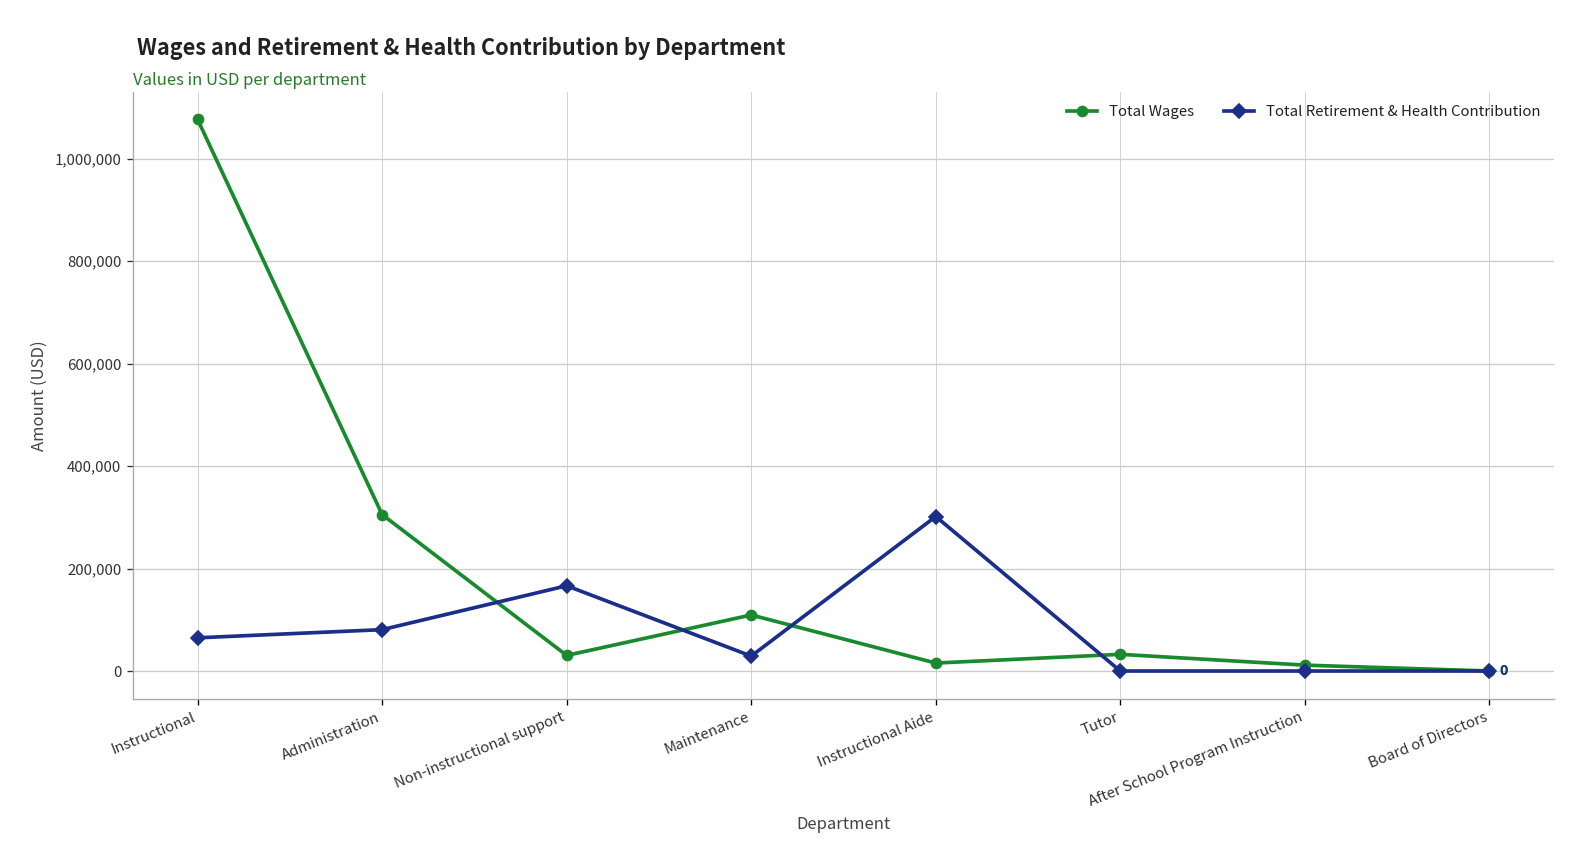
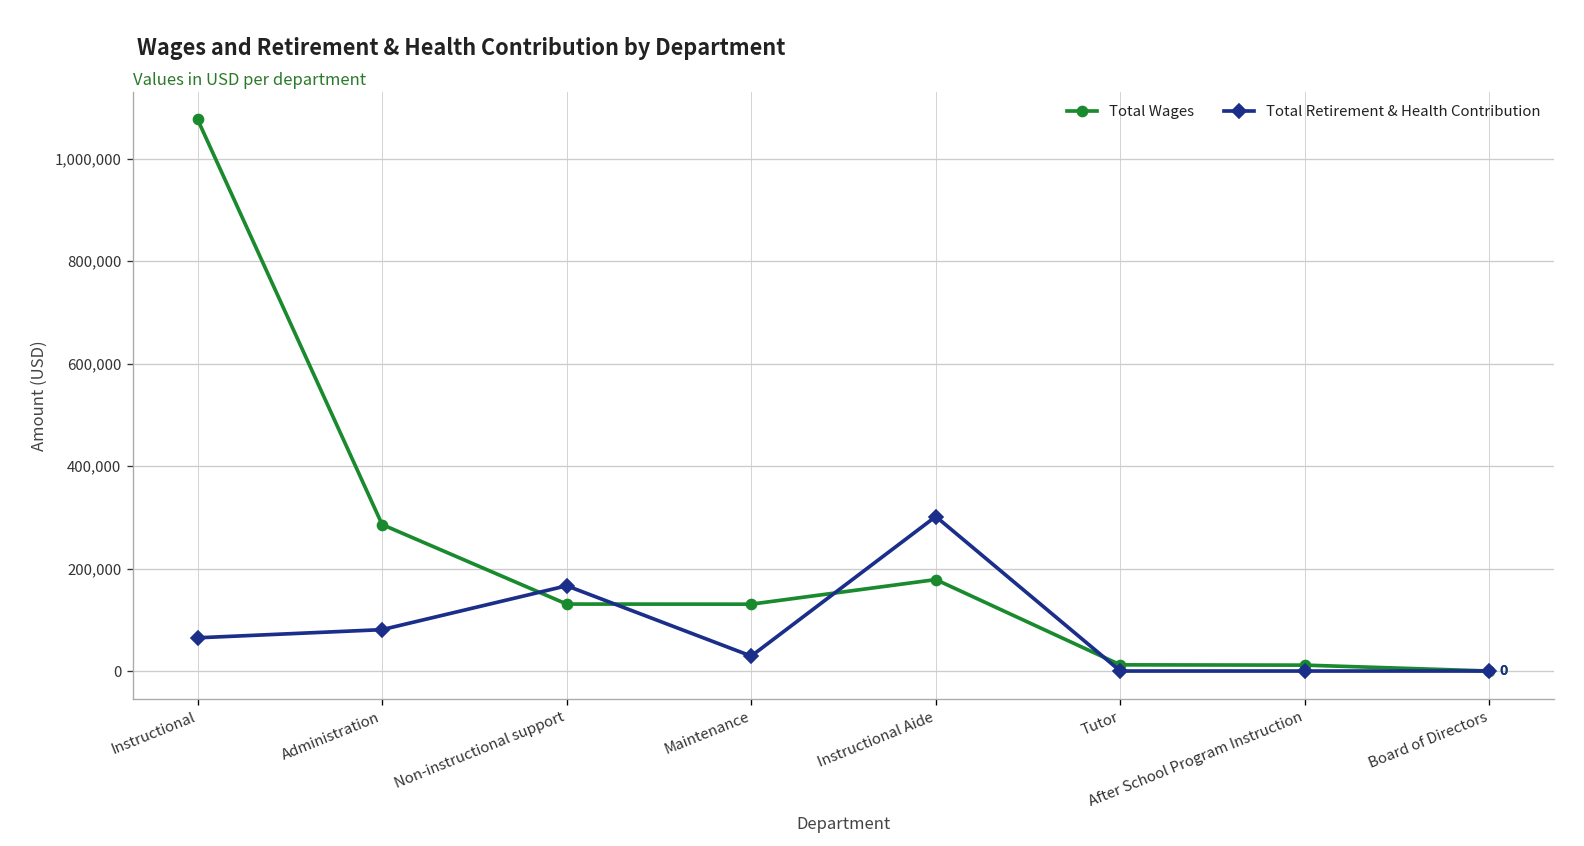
  {
    "Total Wages": {
      "Instructional": "1,080,000",
-     "Administration": "310,000",
-     "Non-instructional support": "30,000",
-     "Maintenance": "110,000",
-     "Instructional Aide": "20,000",
-     "Tutor": "30,000",
+     "Administration": "290,000",
+     "Non-instructional support": "130,000",
+     "Maintenance": "130,000",
+     "Instructional Aide": "180,000",
+     "Tutor": "10,000",
      "After School Program Instruction": "10,000"
    },
    "Total Retirement & Health Contribution": {
      "Instructional": "60,000",
      "Administration": "80,000",
      "Non-instructional support": "170,000",
      "Maintenance": "30,000",
      "Instructional Aide": "300,000",
      "Tutor": "0",
      "After School Program Instruction": "0"
    }
  }
